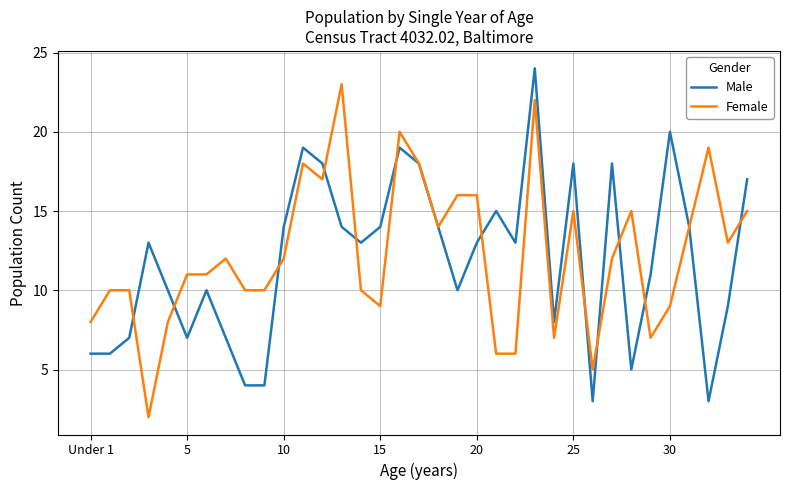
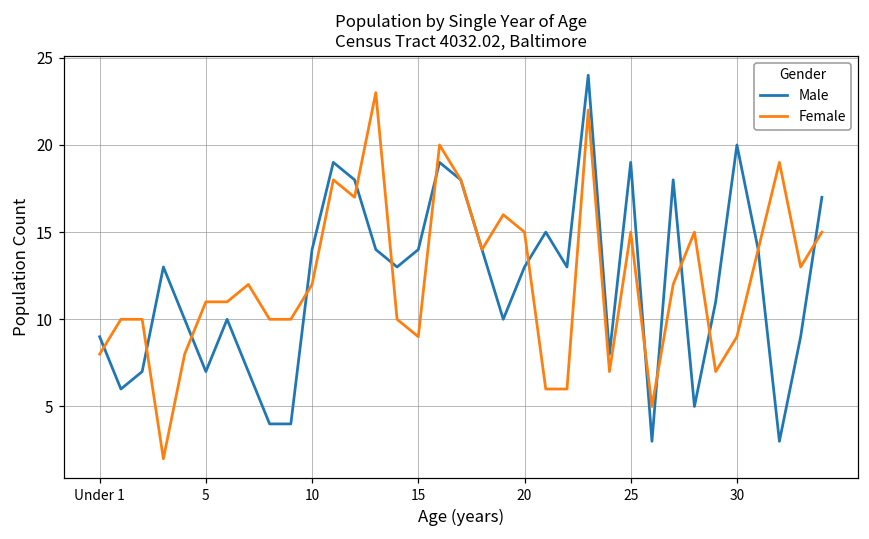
  {
    "Male": {
-     "Under 1": 6,
+     "Under 1": 9,
      "5": 7,
      "10": 14,
      "15": 14,
      "20": 13,
-     "25": 18,
+     "25": 19,
      "30": 20
    },
    "Female": {
      "Under 1": 8,
      "5": 11,
      "10": 12,
      "15": 9,
-     "20": 16,
+     "20": 15,
      "25": 15,
      "30": 9
    }
  }
